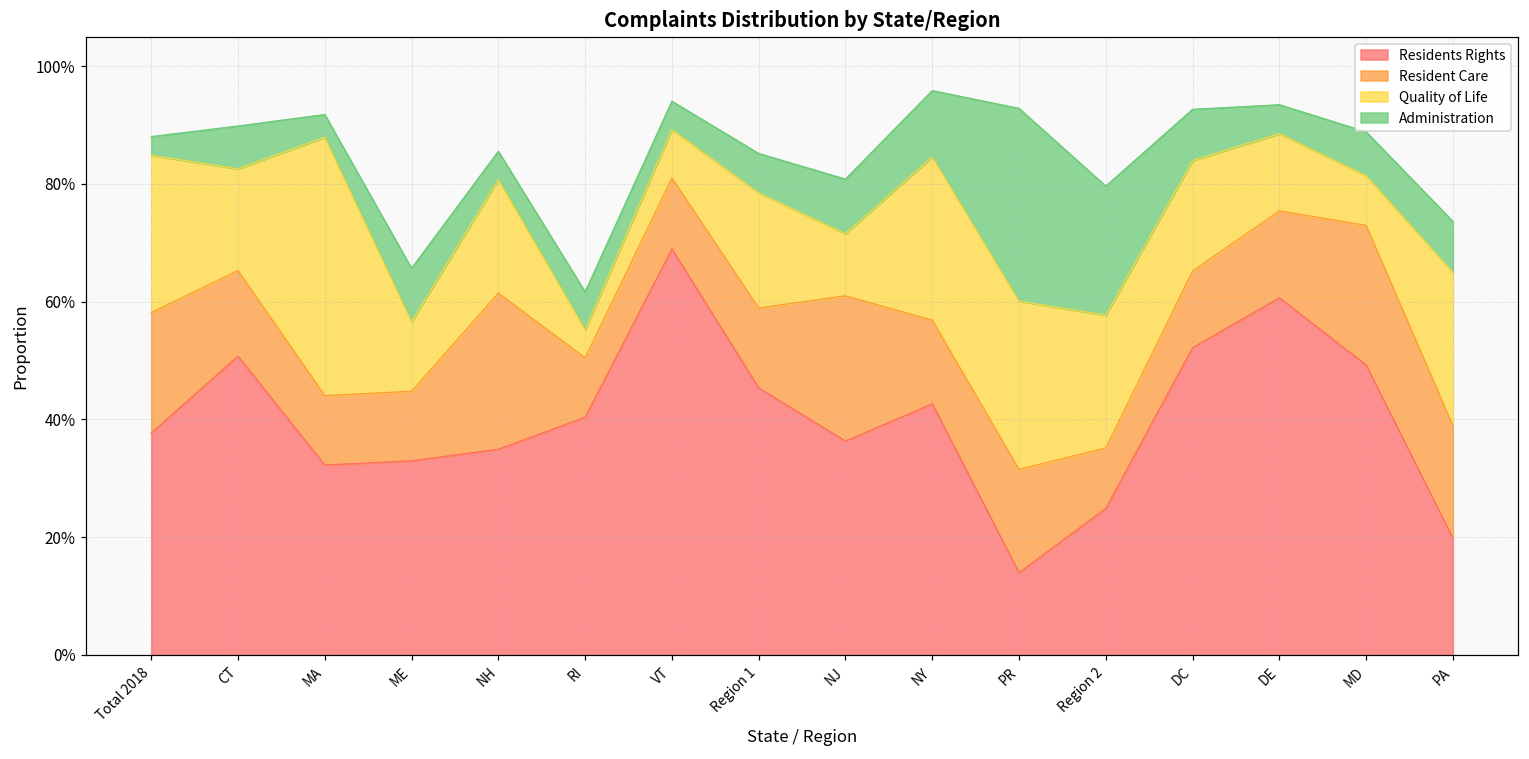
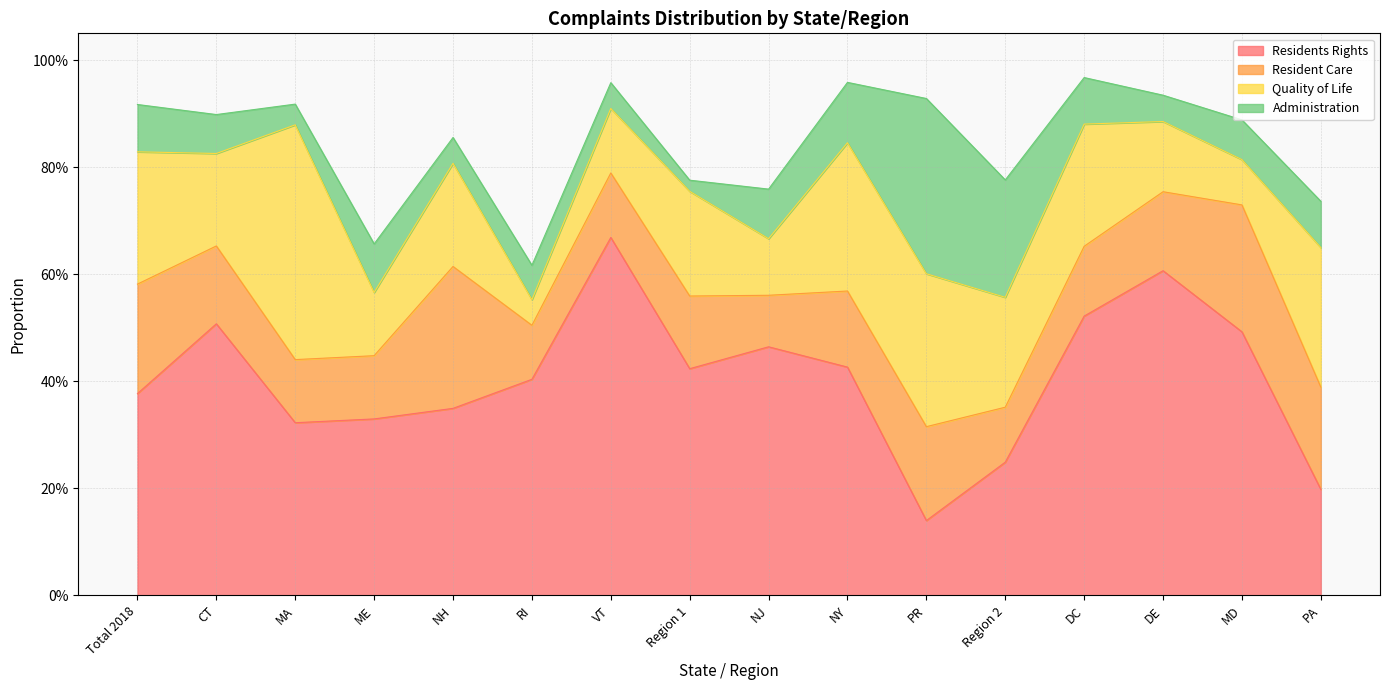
  {
    "Residents Rights": {
      "Total 2018": "38%",
      "CT": "51%",
      "MA": "32%",
      "ME": "33%",
      "NH": "35%",
      "RI": "40%",
-     "VT": "69%",
-     "Region 1": "45%",
-     "NJ": "36%",
+     "VT": "67%",
+     "Region 1": "42%",
+     "NJ": "46%",
      "NY": "43%",
      "PR": "14%",
      "Region 2": "25%",
      "DC": "52%",
      "DE": "61%",
      "MD": "49%",
      "PA": "20%"
    },
    "Resident Care": {
      "Total 2018": "20%",
      "CT": "15%",
      "MA": "12%",
      "ME": "12%",
      "NH": "27%",
      "RI": "10%",
      "VT": "12%",
      "Region 1": "14%",
-     "NJ": "25%",
+     "NJ": "10%",
      "NY": "14%",
      "PR": "18%",
      "Region 2": "10%",
      "DC": "13%",
      "DE": "15%",
      "MD": "24%",
      "PA": "19%"
    },
    "Quality of Life": {
-     "Total 2018": "27%",
+     "Total 2018": "25%",
      "CT": "17%",
      "MA": "44%",
      "ME": "12%",
      "NH": "19%",
      "RI": "5%",
-     "VT": "8%",
+     "VT": "12%",
      "Region 1": "20%",
      "NJ": "11%",
      "NY": "28%",
      "PR": "29%",
-     "Region 2": "23%",
-     "DC": "19%",
+     "Region 2": "21%",
+     "DC": "23%",
      "DE": "13%",
      "MD": "8%",
      "PA": "26%"
    },
    "Administration": {
-     "Total 2018": "3%",
+     "Total 2018": "9%",
      "CT": "7%",
      "MA": "4%",
      "ME": "9%",
      "NH": "5%",
      "RI": "6%",
      "VT": "5%",
-     "Region 1": "7%",
+     "Region 1": "2%",
      "NJ": "9%",
      "NY": "11%",
      "PR": "33%",
      "Region 2": "22%",
      "DC": "9%",
      "DE": "5%",
      "PA": "9%"
    }
  }
